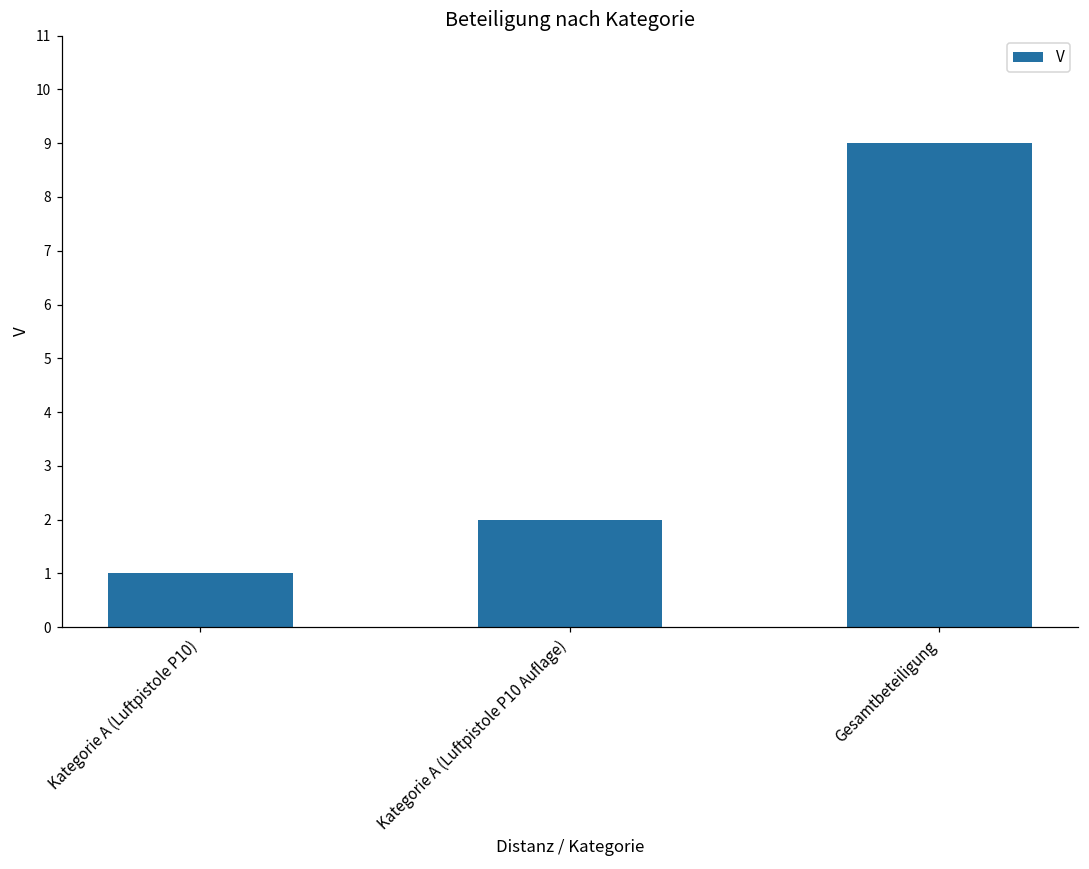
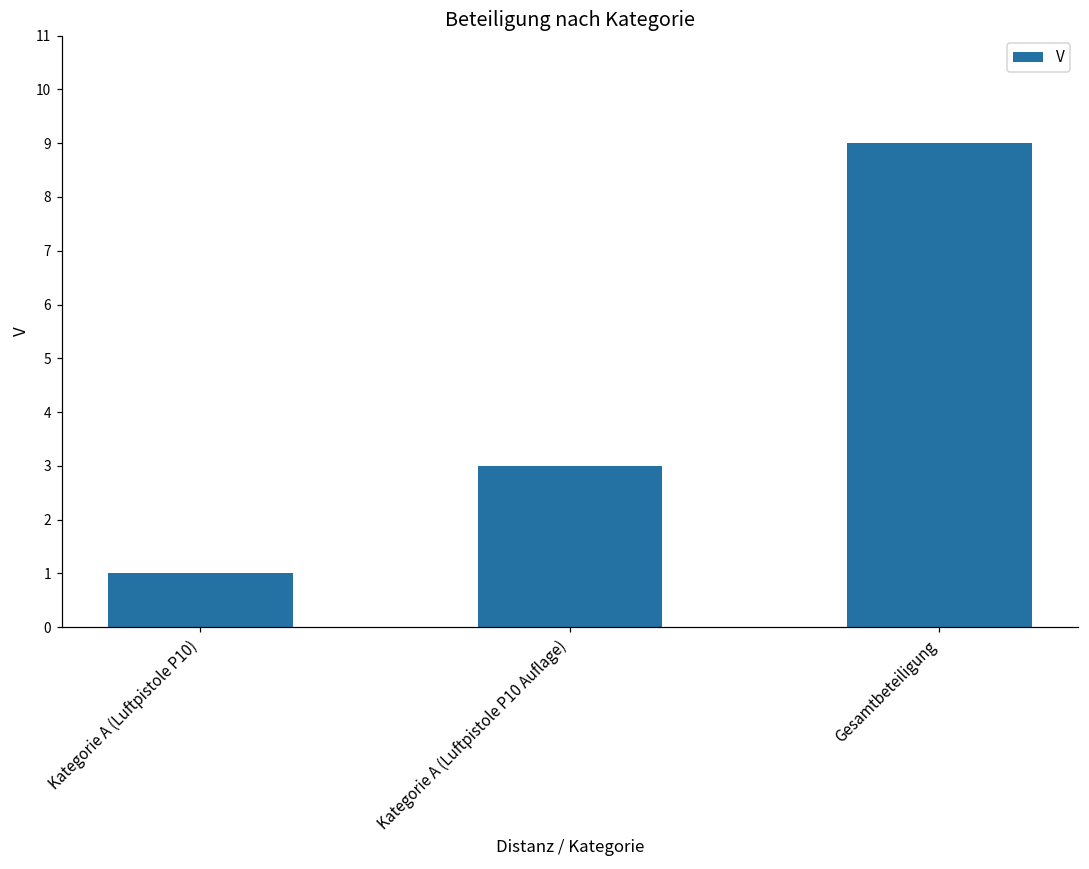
  {
    "Kategorie A (Luftpistole P10)": 1,
-   "Kategorie A (Luftpistole P10 Auflage)": 2,
+   "Kategorie A (Luftpistole P10 Auflage)": 3,
    "Gesamtbeteiligung": 9
  }
